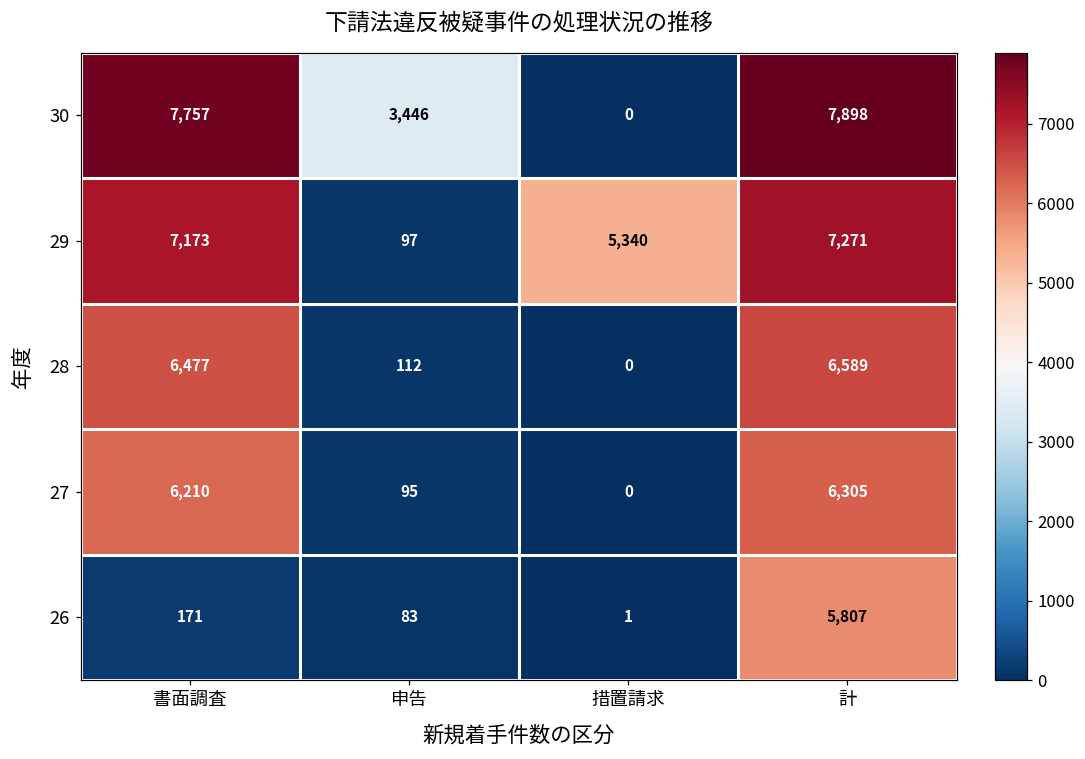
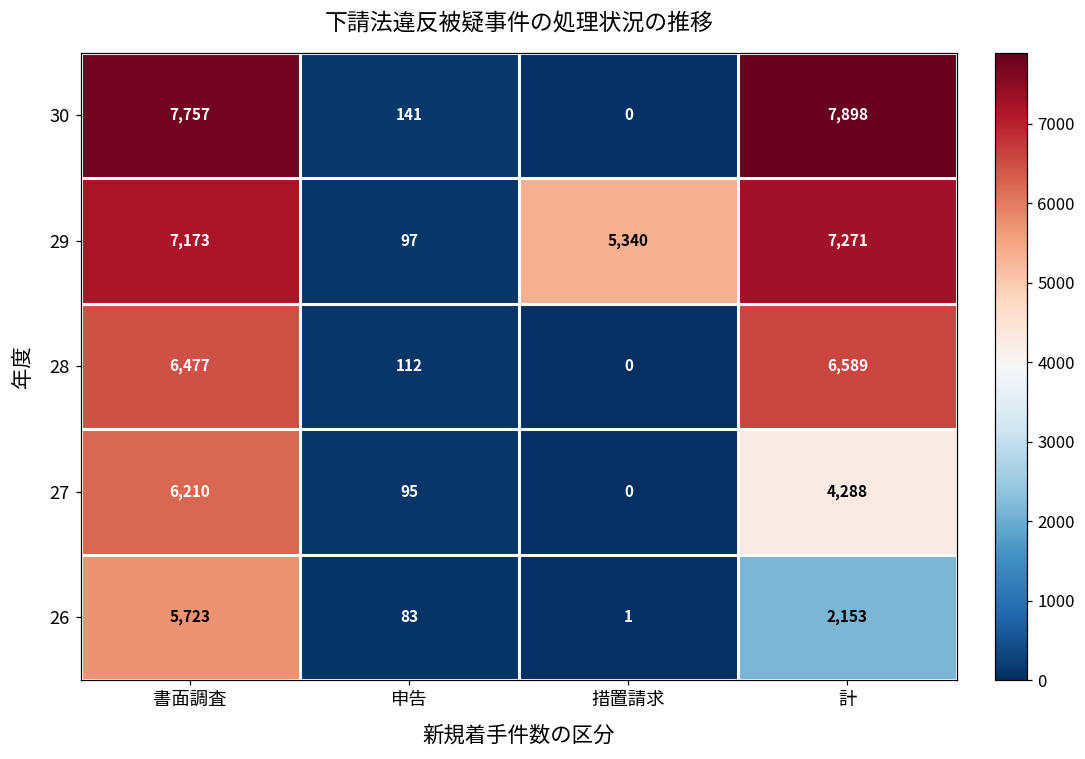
  {
    "30": {
      "書面調査": "7,757",
-     "申告": "3,446",
+     "申告": "141",
      "措置請求": "0",
      "計": "7,898"
    },
    "29": {
      "書面調査": "7,173",
      "申告": "97",
      "措置請求": "5,340",
      "計": "7,271"
    },
    "28": {
      "書面調査": "6,477",
      "申告": "112",
      "措置請求": "0",
      "計": "6,589"
    },
    "27": {
      "書面調査": "6,210",
      "申告": "95",
      "措置請求": "0",
-     "計": "6,305"
+     "計": "4,288"
    },
    "26": {
-     "書面調査": "171",
+     "書面調査": "5,723",
      "申告": "83",
      "措置請求": "1",
-     "計": "5,807"
+     "計": "2,153"
    }
  }
